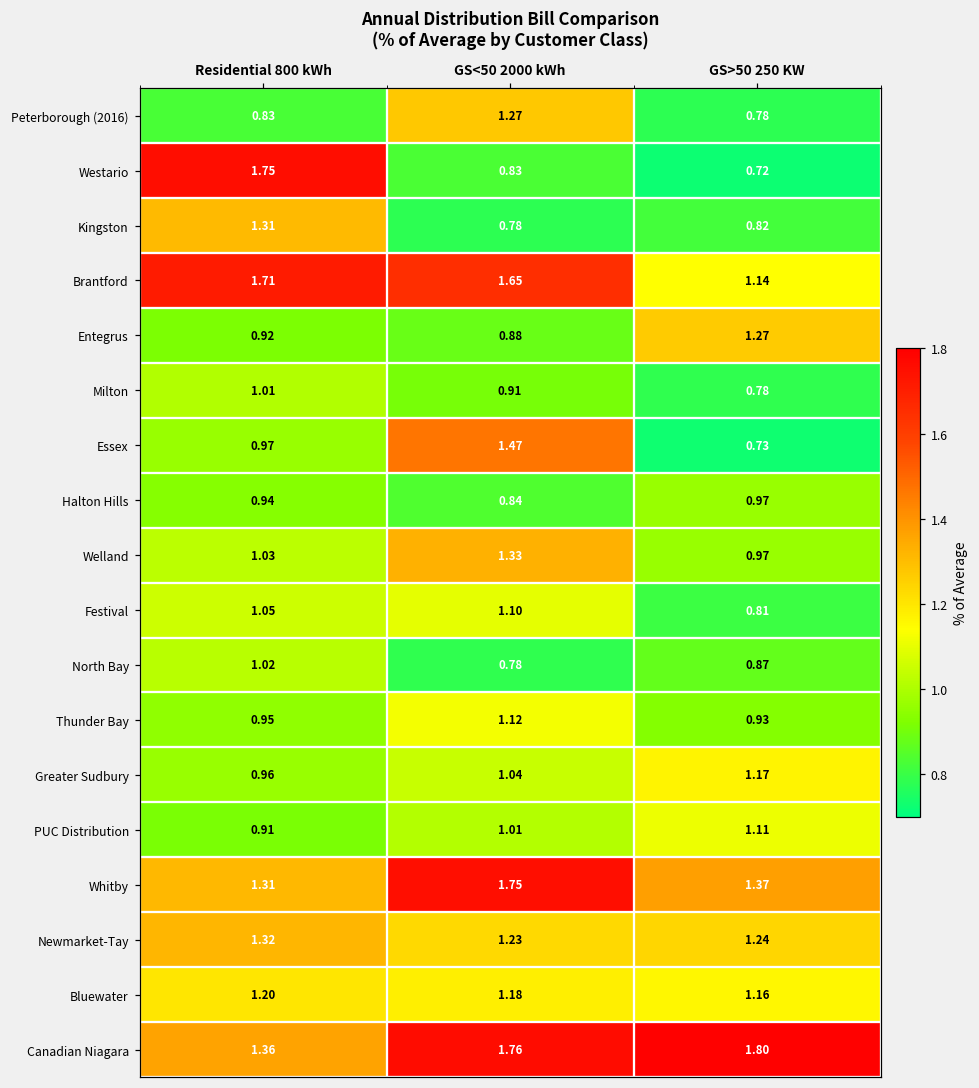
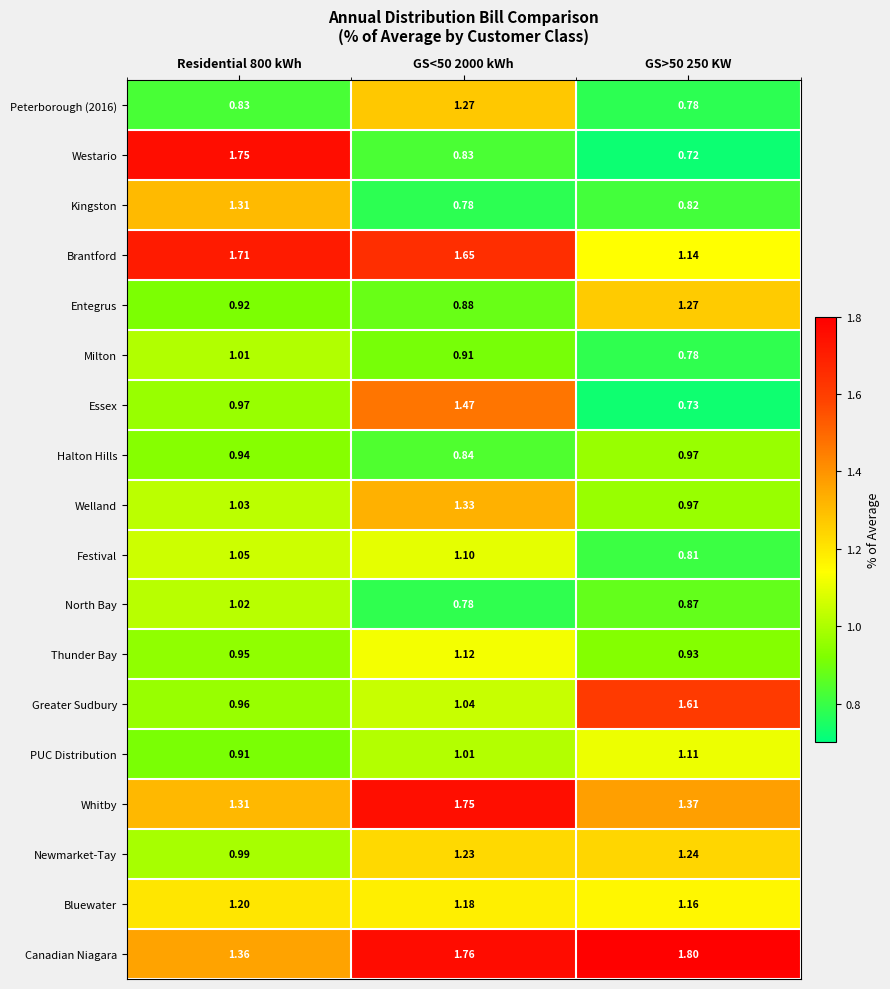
  {
    "Peterborough (2016)": {
      "Residential 800 kWh": 0.83,
      "GS<50 2000 kWh": 1.27,
      "GS>50 250 KW": 0.78
    },
    "Westario": {
      "Residential 800 kWh": 1.75,
      "GS<50 2000 kWh": 0.83,
      "GS>50 250 KW": 0.72
    },
    "Kingston": {
      "Residential 800 kWh": 1.31,
      "GS<50 2000 kWh": 0.78,
      "GS>50 250 KW": 0.82
    },
    "Brantford": {
      "Residential 800 kWh": 1.71,
      "GS<50 2000 kWh": 1.65,
      "GS>50 250 KW": 1.14
    },
    "Entegrus": {
      "Residential 800 kWh": 0.92,
      "GS<50 2000 kWh": 0.88,
      "GS>50 250 KW": 1.27
    },
    "Milton": {
      "Residential 800 kWh": 1.01,
      "GS<50 2000 kWh": 0.91,
      "GS>50 250 KW": 0.78
    },
    "Essex": {
      "Residential 800 kWh": 0.97,
      "GS<50 2000 kWh": 1.47,
      "GS>50 250 KW": 0.73
    },
    "Halton Hills": {
      "Residential 800 kWh": 0.94,
      "GS<50 2000 kWh": 0.84,
      "GS>50 250 KW": 0.97
    },
    "Welland": {
      "Residential 800 kWh": 1.03,
      "GS<50 2000 kWh": 1.33,
      "GS>50 250 KW": 0.97
    },
    "Festival": {
      "Residential 800 kWh": 1.05,
      "GS<50 2000 kWh": 1.10,
      "GS>50 250 KW": 0.81
    },
    "North Bay": {
      "Residential 800 kWh": 1.02,
      "GS<50 2000 kWh": 0.78,
      "GS>50 250 KW": 0.87
    },
    "Thunder Bay": {
      "Residential 800 kWh": 0.95,
      "GS<50 2000 kWh": 1.12,
      "GS>50 250 KW": 0.93
    },
    "Greater Sudbury": {
      "Residential 800 kWh": 0.96,
      "GS<50 2000 kWh": 1.04,
-     "GS>50 250 KW": 1.17
+     "GS>50 250 KW": 1.61
    },
    "PUC Distribution": {
      "Residential 800 kWh": 0.91,
      "GS<50 2000 kWh": 1.01,
      "GS>50 250 KW": 1.11
    },
    "Whitby": {
      "Residential 800 kWh": 1.31,
      "GS<50 2000 kWh": 1.75,
      "GS>50 250 KW": 1.37
    },
    "Newmarket-Tay": {
-     "Residential 800 kWh": 1.32,
+     "Residential 800 kWh": 0.99,
      "GS<50 2000 kWh": 1.23,
      "GS>50 250 KW": 1.24
    },
    "Bluewater": {
      "Residential 800 kWh": 1.20,
      "GS<50 2000 kWh": 1.18,
      "GS>50 250 KW": 1.16
    },
    "Canadian Niagara": {
      "Residential 800 kWh": 1.36,
      "GS<50 2000 kWh": 1.76,
      "GS>50 250 KW": 1.80
    }
  }
